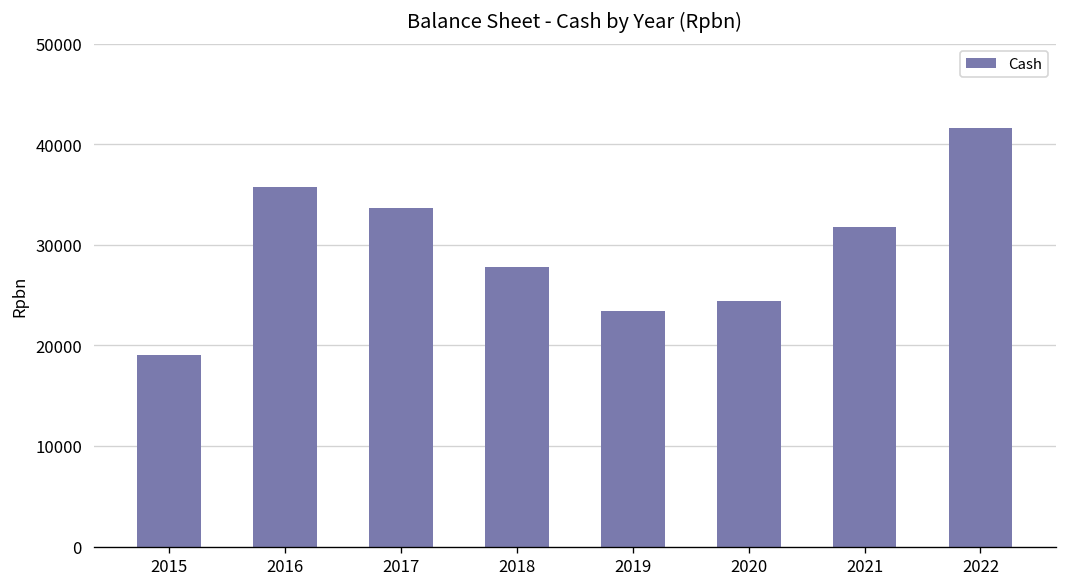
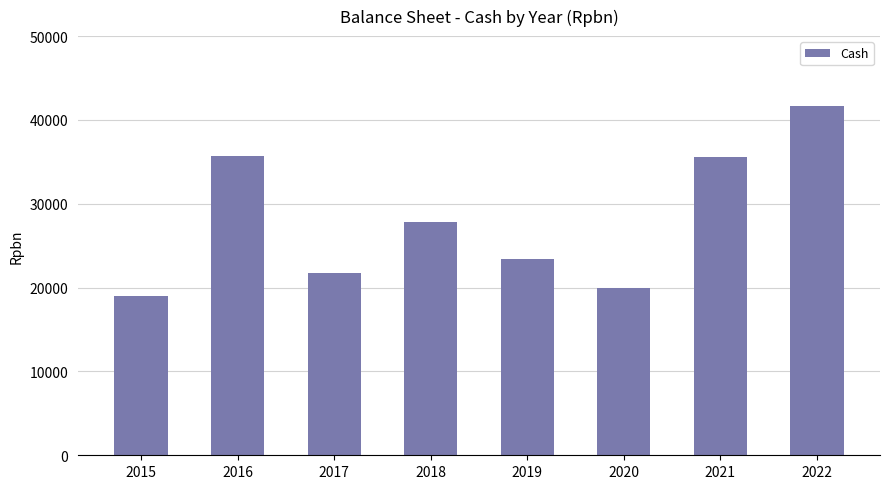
  {
    "2015": 19000,
    "2016": 36000,
-   "2017": 34000,
+   "2017": 22000,
    "2018": 28000,
    "2019": 23000,
-   "2020": 24000,
-   "2021": 32000,
+   "2020": 20000,
+   "2021": 36000,
    "2022": 42000
  }
